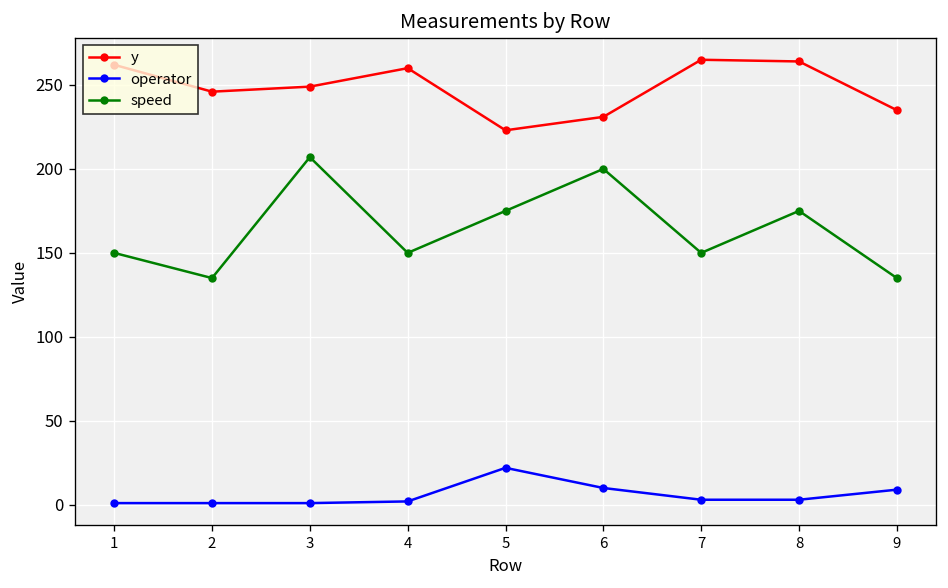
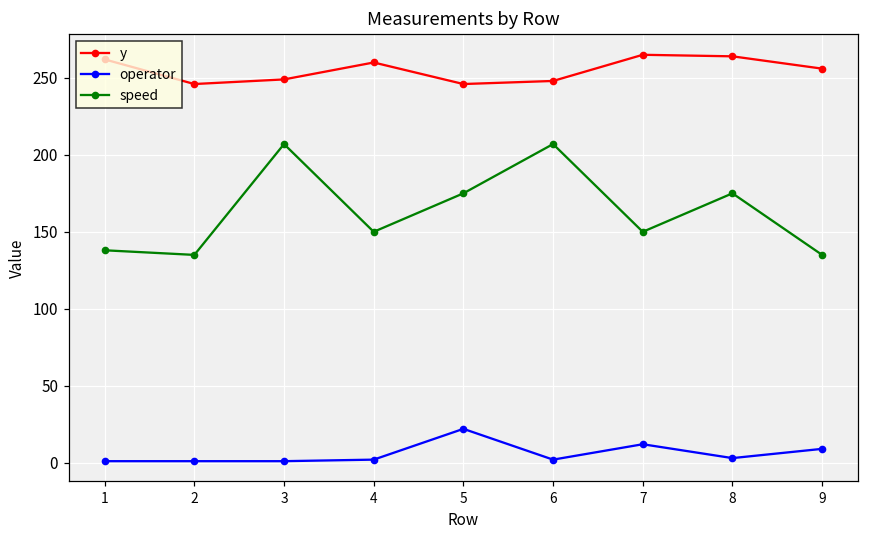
  {
    "y": {
      "2": 246,
      "3": 249,
      "4": 260,
-     "5": 223,
-     "6": 231,
+     "5": 246,
+     "6": 248,
      "7": 265,
      "8": 264,
-     "9": 235
+     "9": 256
    },
    "operator": {
      "1": 1,
      "2": 1,
      "3": 1,
      "4": 2,
      "5": 22,
-     "6": 10,
-     "7": 3,
+     "6": 2,
+     "7": 12,
      "8": 3,
      "9": 9
    },
    "speed": {
-     "1": 150,
+     "1": 138,
      "2": 135,
      "3": 207,
      "4": 150,
      "5": 175,
-     "6": 200,
+     "6": 207,
      "7": 150,
      "8": 175,
      "9": 135
    }
  }
